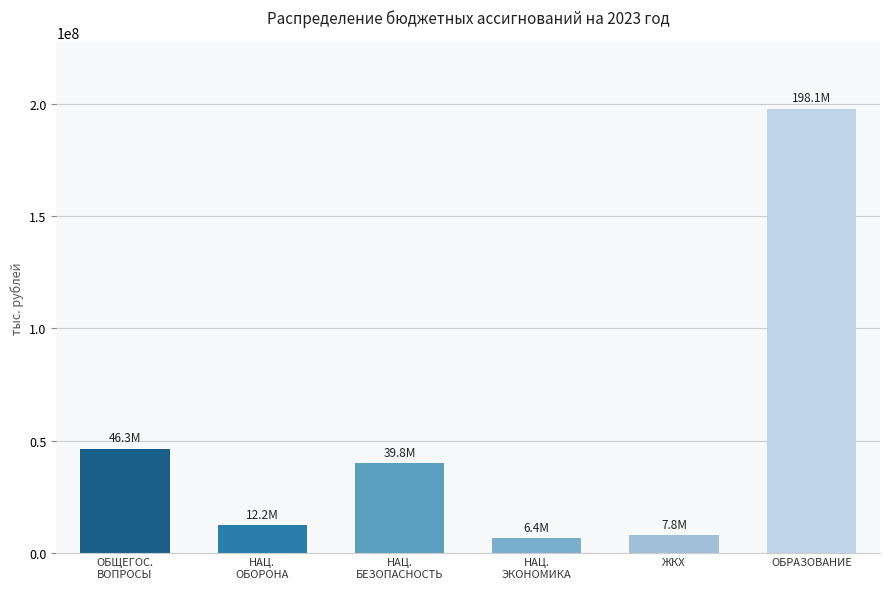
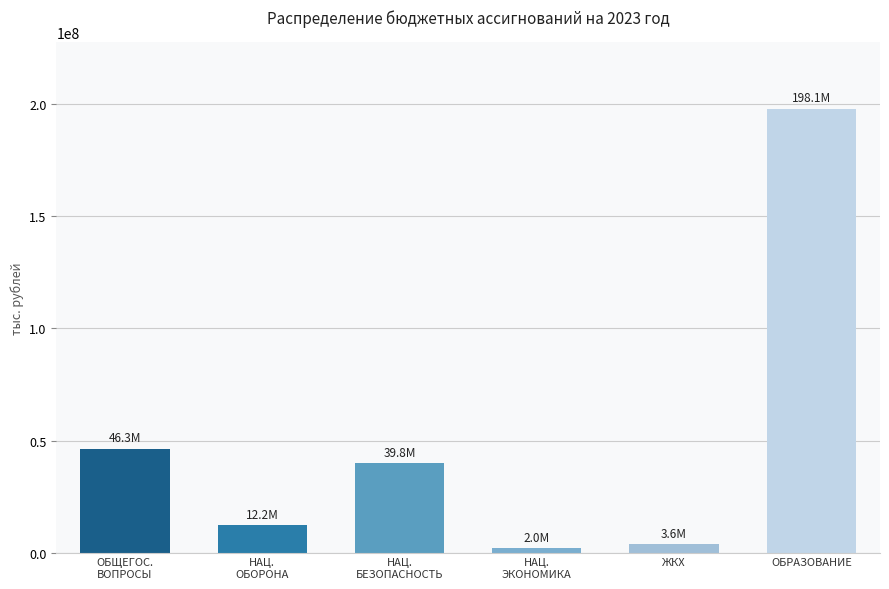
  {
    "ОБЩЕГОС. ВОПРОСЫ": "46.3M",
    "НАЦ. ОБОРОНА": "12.2M",
    "НАЦ. БЕЗОПАСНОСТЬ": "39.8M",
-   "НАЦ. ЭКОНОМИКА": "6.4M",
-   "ЖКХ": "7.8M",
+   "НАЦ. ЭКОНОМИКА": "2.0M",
+   "ЖКХ": "3.6M",
    "ОБРАЗОВАНИЕ": "198.1M"
  }
